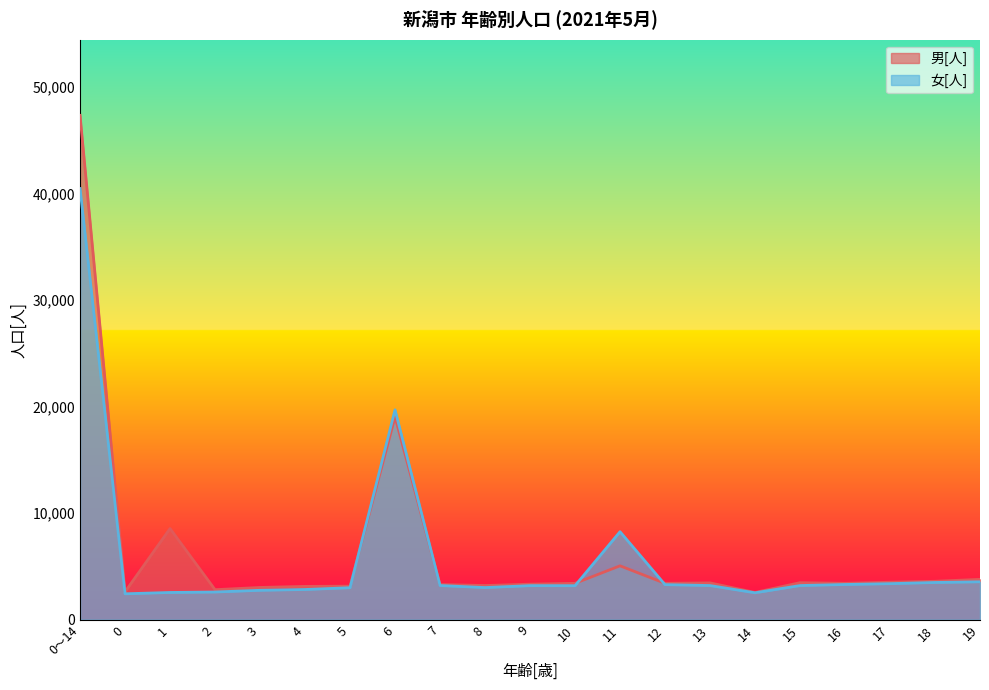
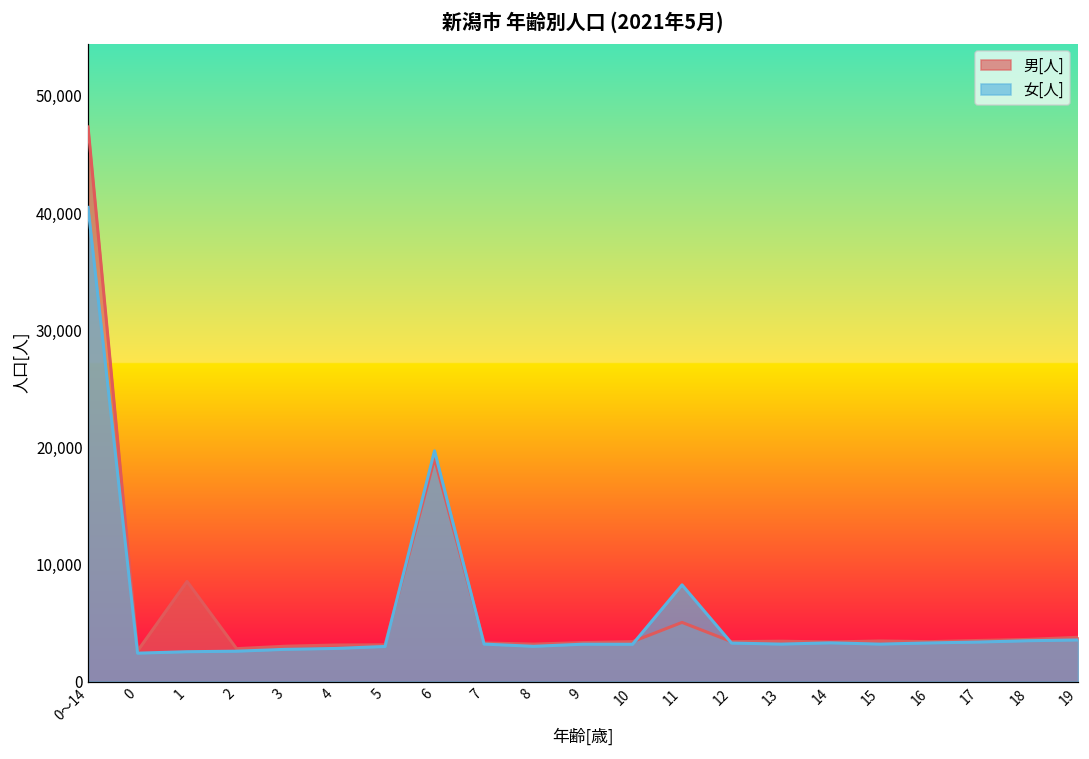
  {
    "男[人]": {
      "0～14": "47,300",
      "1": "8,600",
      "3": "3,000",
      "4": "3,100",
      "6": "19,000",
      "11": "5,100",
      "13": "3,500",
-     "14": "2,600",
+     "14": "3,400",
      "15": "3,500"
    },
    "女[人]": {
      "0～14": "40,500",
      "1": "2,600",
      "3": "2,800",
      "4": "2,800",
      "6": "19,700",
      "11": "8,300",
      "13": "3,200",
-     "14": "2,500",
+     "14": "3,300",
      "15": "3,200"
    }
  }
